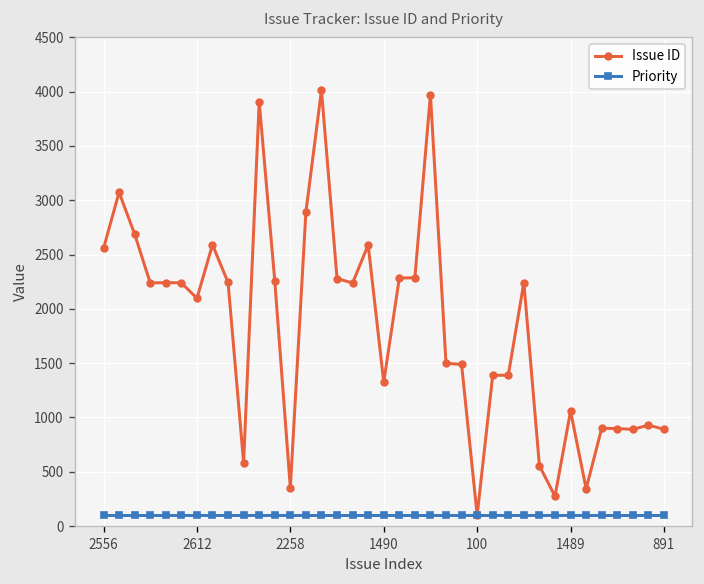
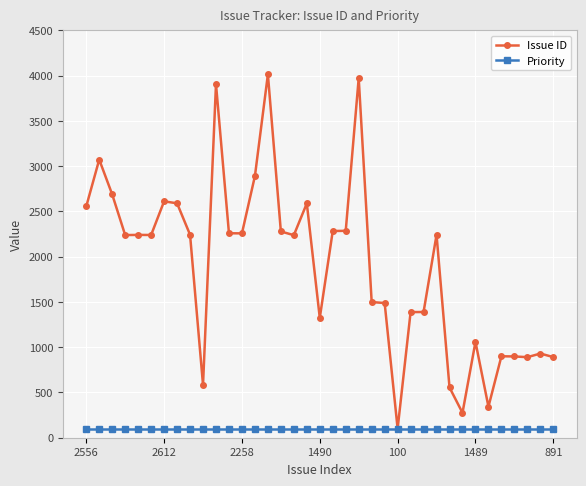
  {
    "Issue ID": {
      "2556": 2600,
-     "2612": 2100,
-     "2258": 400,
+     "2612": 2600,
+     "2258": 2300,
      "1490": 1300,
      "1489": 1100,
      "891": 900
    },
    "Priority": {
      "2556": 100,
      "2612": 100,
      "2258": 100,
      "1490": 100,
      "1489": 100,
      "891": 100
    }
  }
